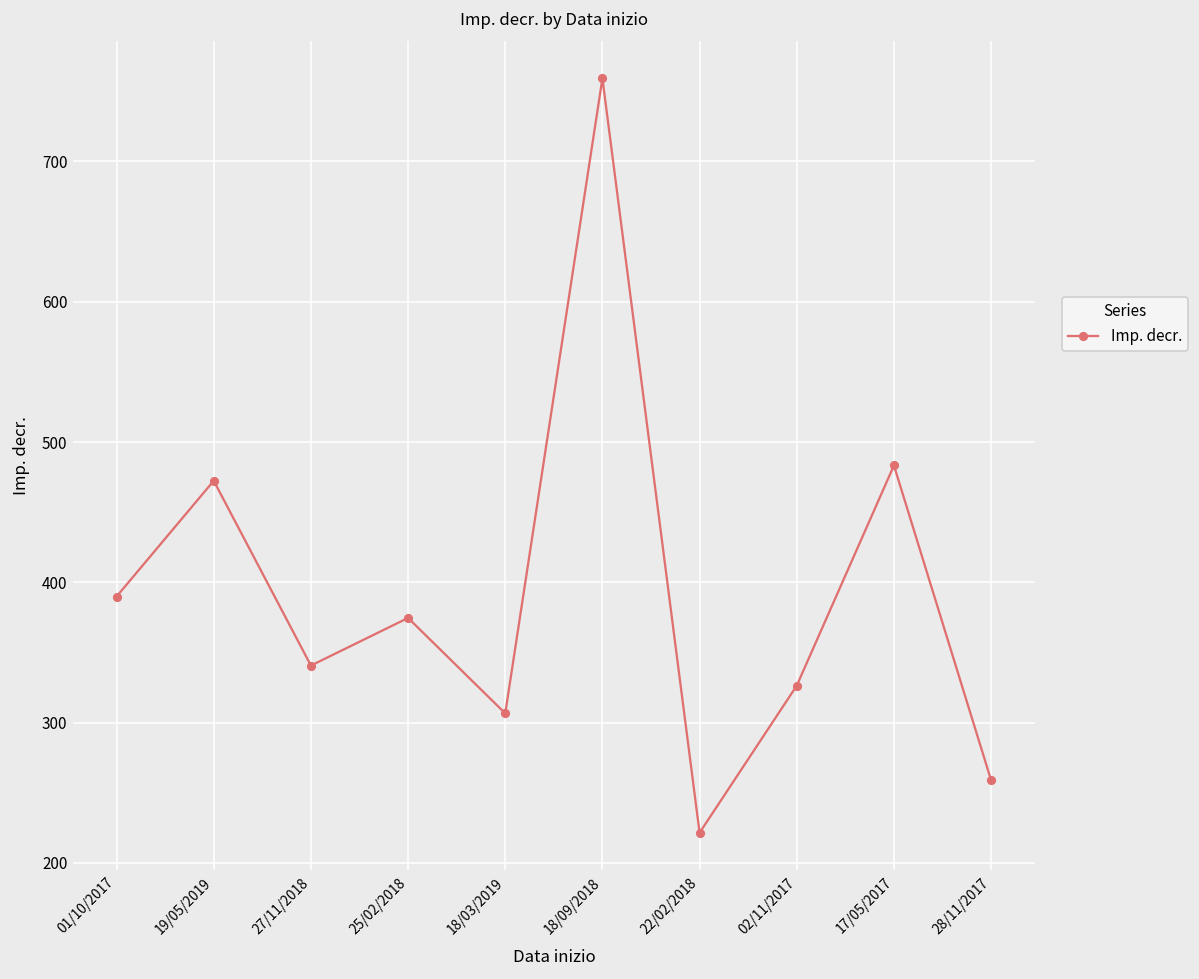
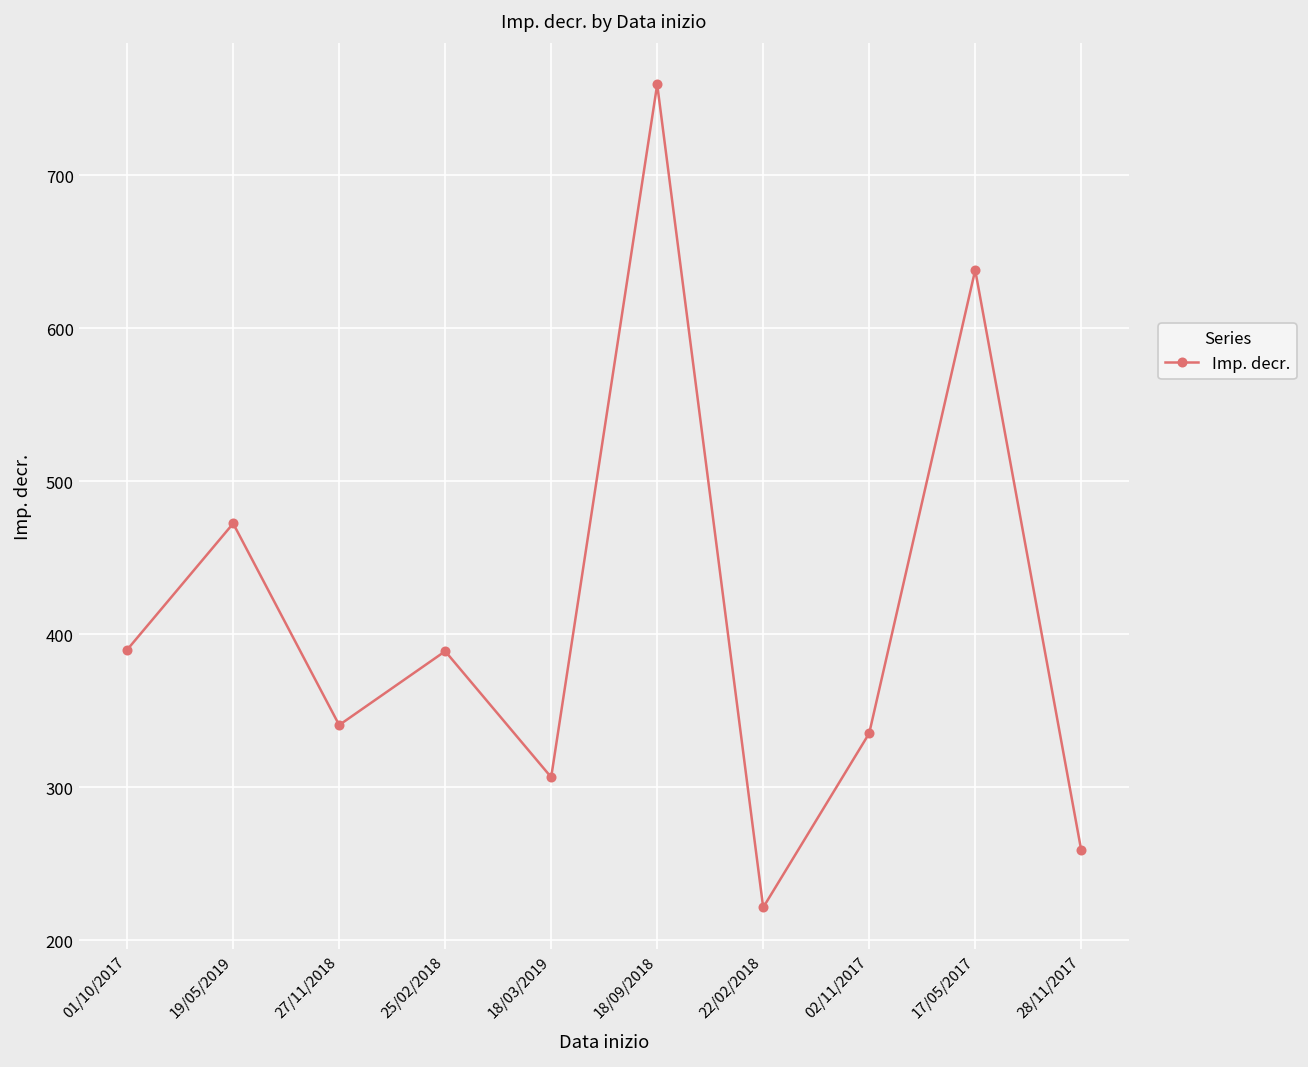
  {
    "01/10/2017": 390,
    "19/05/2019": 472,
    "27/11/2018": 341,
-   "25/02/2018": 375,
+   "25/02/2018": 389,
    "18/03/2019": 307,
    "18/09/2018": 759,
    "22/02/2018": 222,
-   "02/11/2017": 326,
-   "17/05/2017": 483,
+   "02/11/2017": 335,
+   "17/05/2017": 638,
    "28/11/2017": 259
  }
